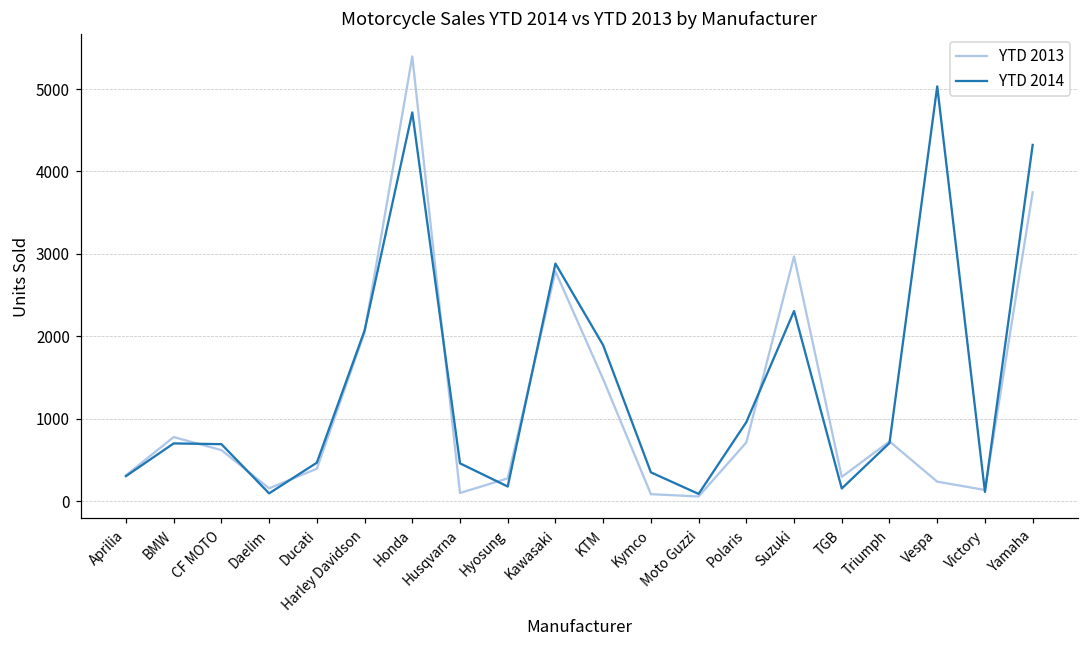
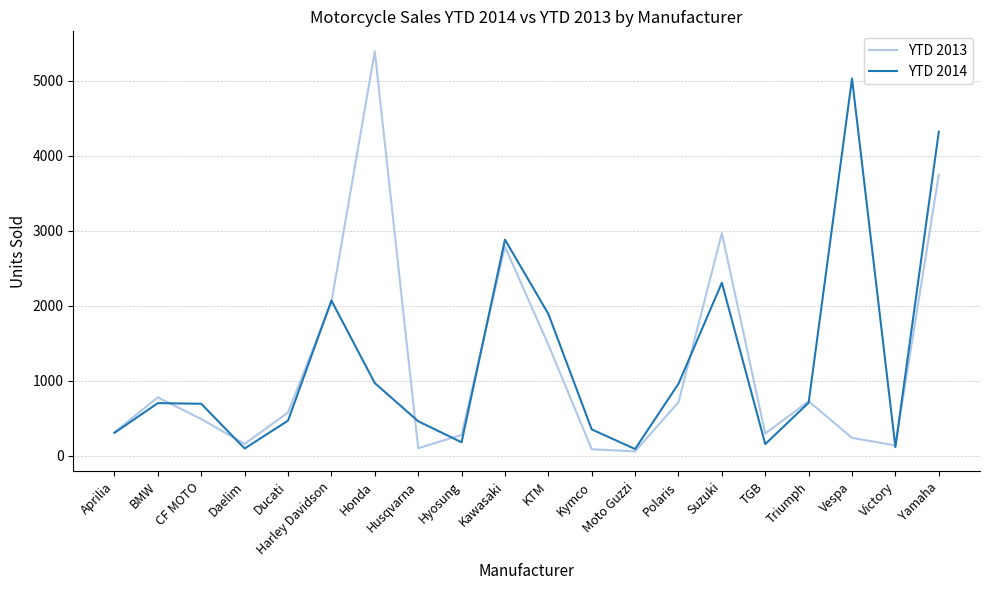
  {
    "YTD 2013": {
      "BMW": 800,
-     "CF MOTO": 600,
+     "CF MOTO": 500,
      "Daelim": 200,
-     "Ducati": 400,
+     "Ducati": 600,
      "Honda": 5400,
      "Husqvarna": 100,
      "Hyosung": 300,
      "Kawasaki": 2800,
      "KTM": 1500,
      "Kymco": 100,
      "Polaris": 700,
      "Suzuki": 3000,
      "TGB": 300,
      "Vespa": 200,
      "Yamaha": 3700
    },
    "YTD 2014": {
      "BMW": 700,
      "CF MOTO": 700,
      "Daelim": 100,
      "Ducati": 500,
-     "Honda": 4700,
+     "Honda": 1000,
      "Husqvarna": 500,
      "Hyosung": 200,
      "Kawasaki": 2900,
      "KTM": 1900,
      "Kymco": 300,
      "Polaris": 1000,
      "Suzuki": 2300,
      "TGB": 200,
      "Vespa": 5000,
      "Yamaha": 4300
    }
  }
